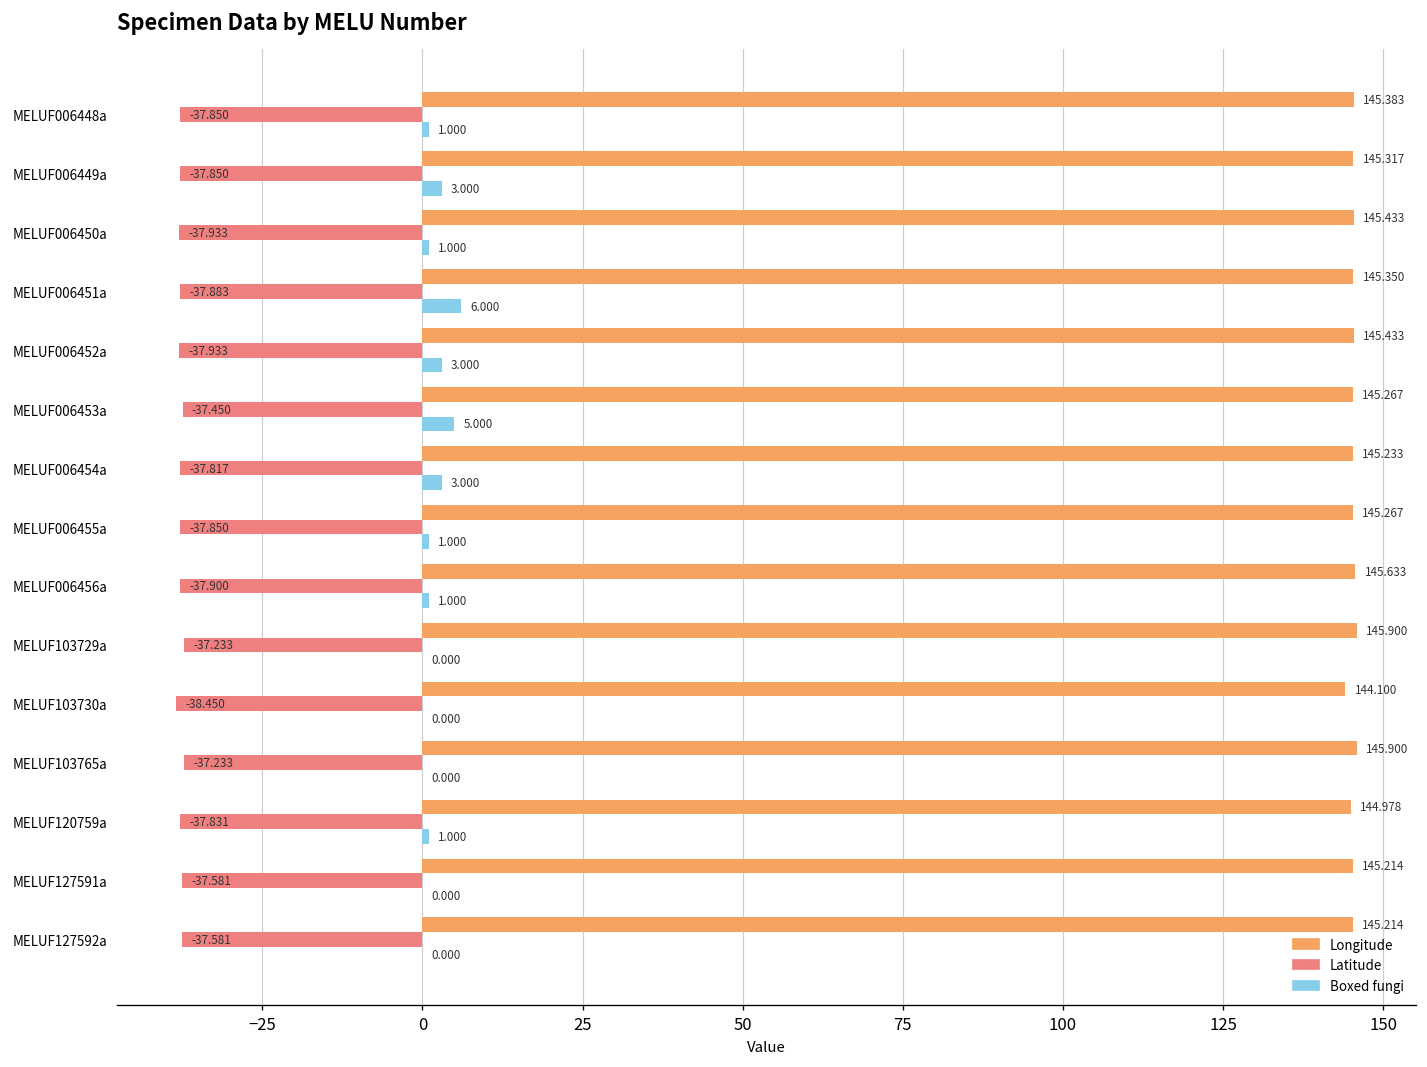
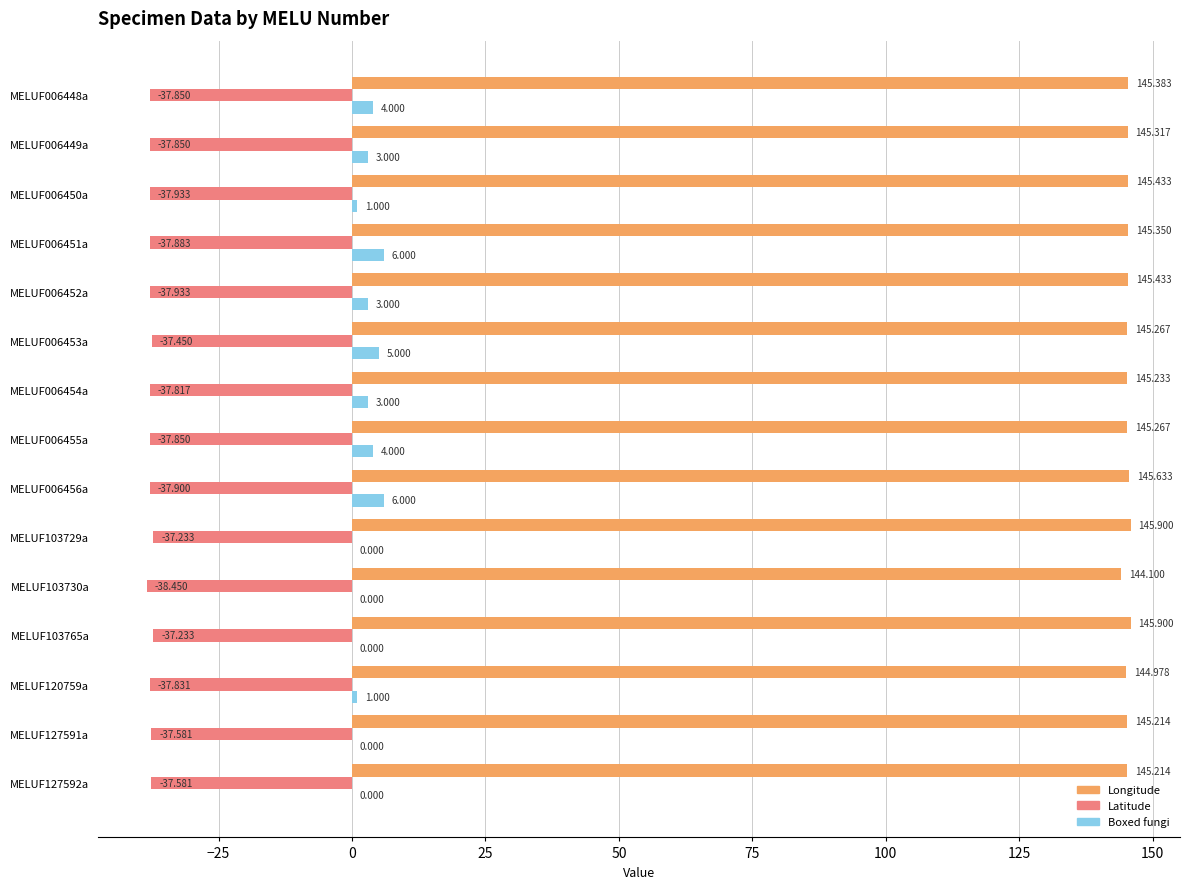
  {
    "Boxed fungi": {
-     "MELUF006448a": 1.000,
+     "MELUF006448a": 4.000,
      "MELUF006449a": 3.000,
      "MELUF006450a": 1.000,
      "MELUF006451a": 6.000,
      "MELUF006452a": 3.000,
      "MELUF006453a": 5.000,
      "MELUF006454a": 3.000,
-     "MELUF006455a": 1.000,
-     "MELUF006456a": 1.000,
+     "MELUF006455a": 4.000,
+     "MELUF006456a": 6.000,
      "MELUF103729a": 0.000,
      "MELUF103730a": 0.000,
      "MELUF103765a": 0.000,
      "MELUF120759a": 1.000,
      "MELUF127591a": 0.000,
      "MELUF127592a": 0.000
    }
  }
